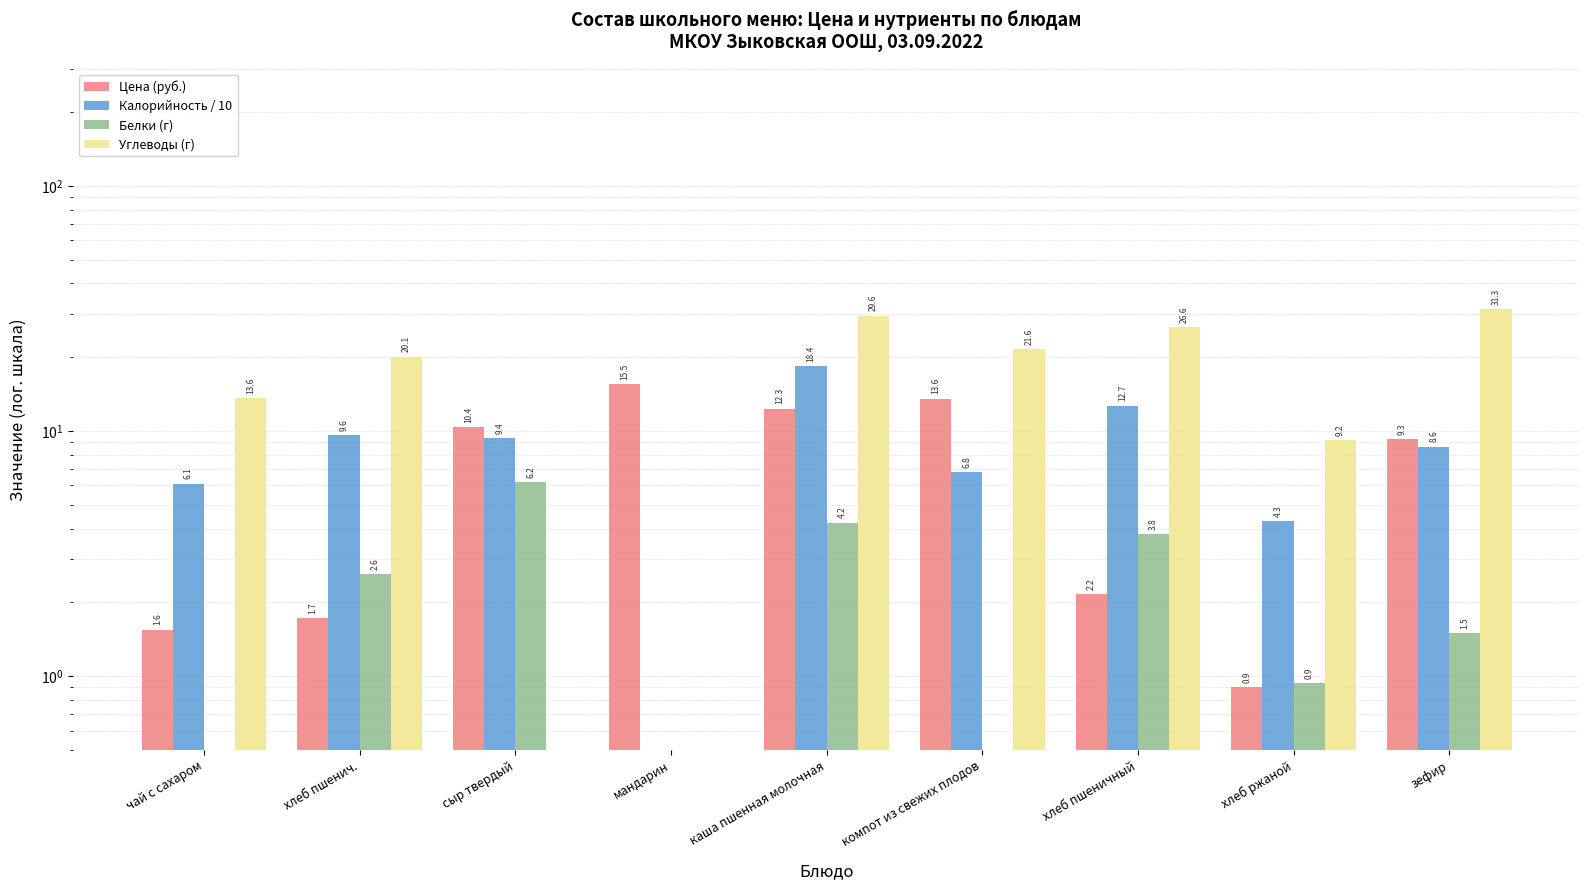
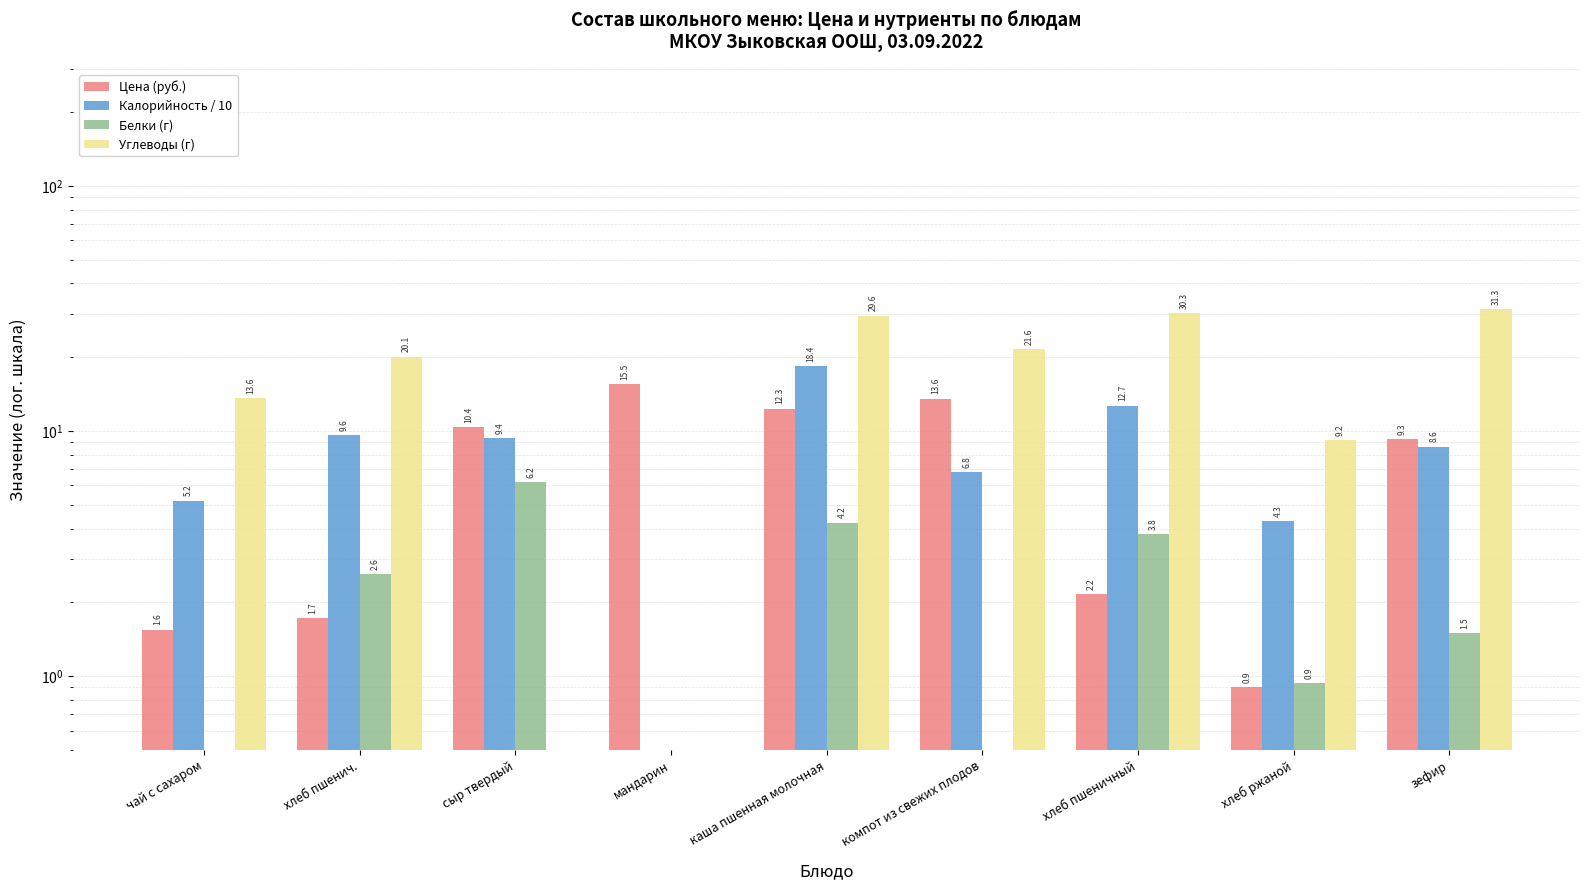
  {
    "Цена (руб.)": {
      "чай с сахаром": 1.6,
      "хлеб пшенич.": 1.7,
      "сыр твердый": 10.4,
      "мандарин": 15.5,
      "каша пшенная молочная": 12.3,
      "компот из свежих плодов": 13.6,
      "хлеб пшеничный": 2.2,
      "хлеб ржаной": 0.9,
      "зефир": 9.3
    },
    "Калорийность / 10": {
-     "чай с сахаром": 6.1,
+     "чай с сахаром": 5.2,
      "хлеб пшенич.": 9.6,
      "сыр твердый": 9.4,
      "каша пшенная молочная": 18.4,
      "компот из свежих плодов": 6.8,
      "хлеб пшеничный": 12.7,
      "хлеб ржаной": 4.3,
      "зефир": 8.6
    },
    "Белки (г)": {
      "хлеб пшенич.": 2.6,
      "сыр твердый": 6.2,
      "каша пшенная молочная": 4.2,
      "хлеб пшеничный": 3.8,
      "хлеб ржаной": 0.9,
      "зефир": 1.5
    },
    "Углеводы (г)": {
      "чай с сахаром": 13.6,
      "хлеб пшенич.": 20.1,
      "каша пшенная молочная": 29.6,
      "компот из свежих плодов": 21.6,
-     "хлеб пшеничный": 26.6,
+     "хлеб пшеничный": 30.3,
      "хлеб ржаной": 9.2,
      "зефир": 31.3
    }
  }
